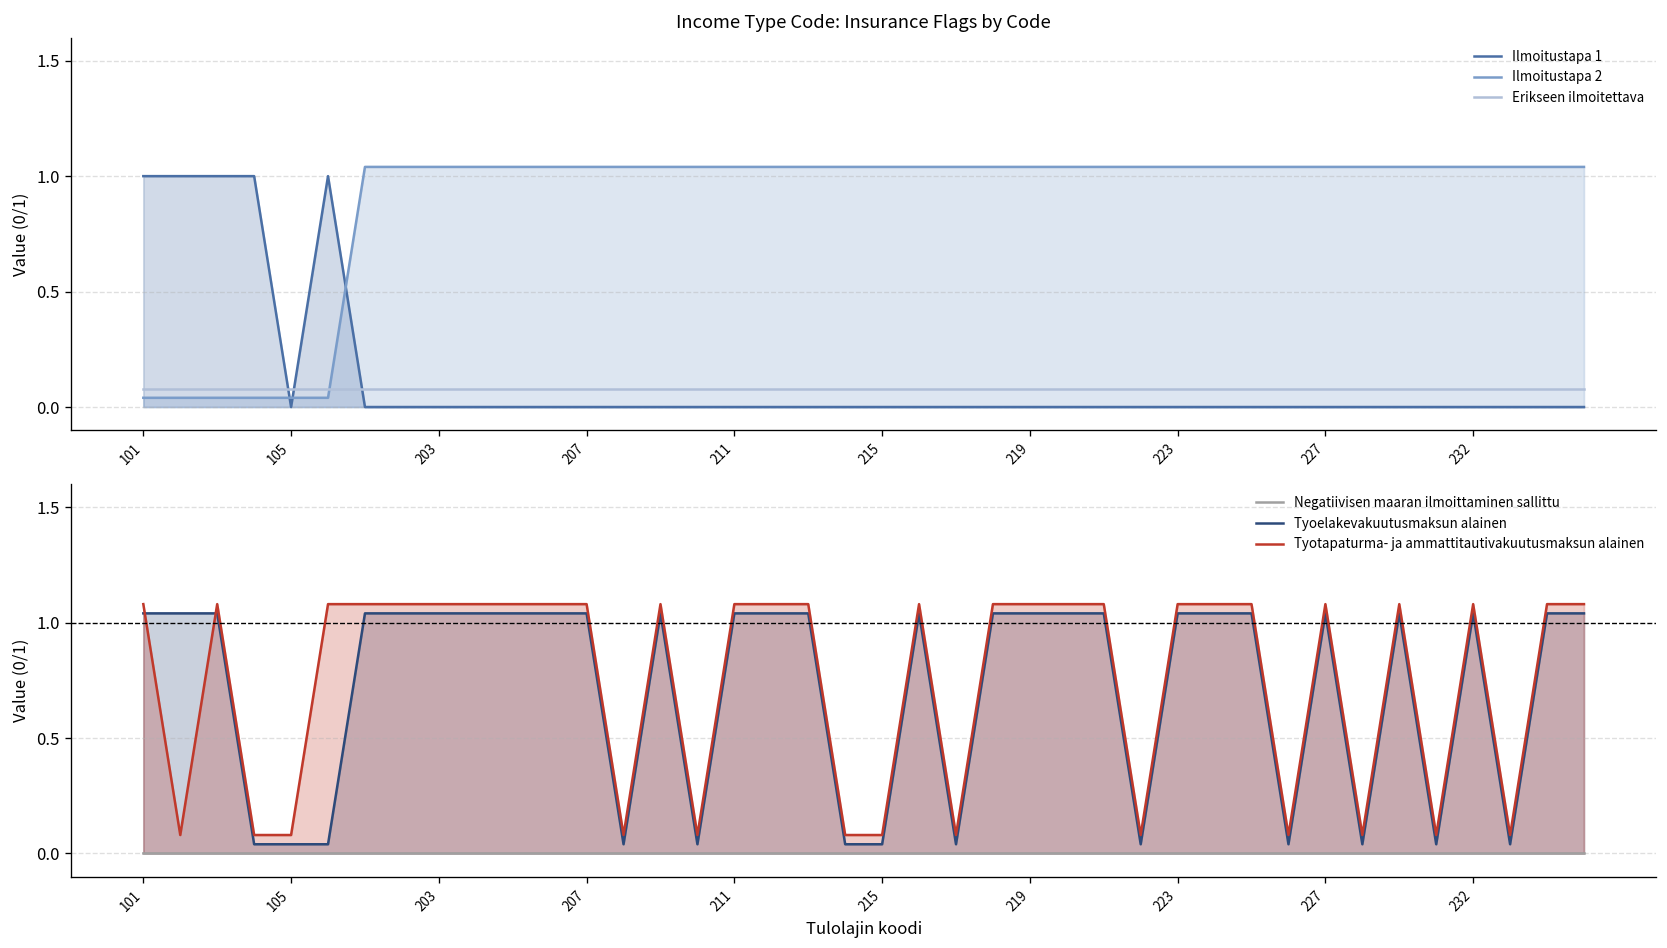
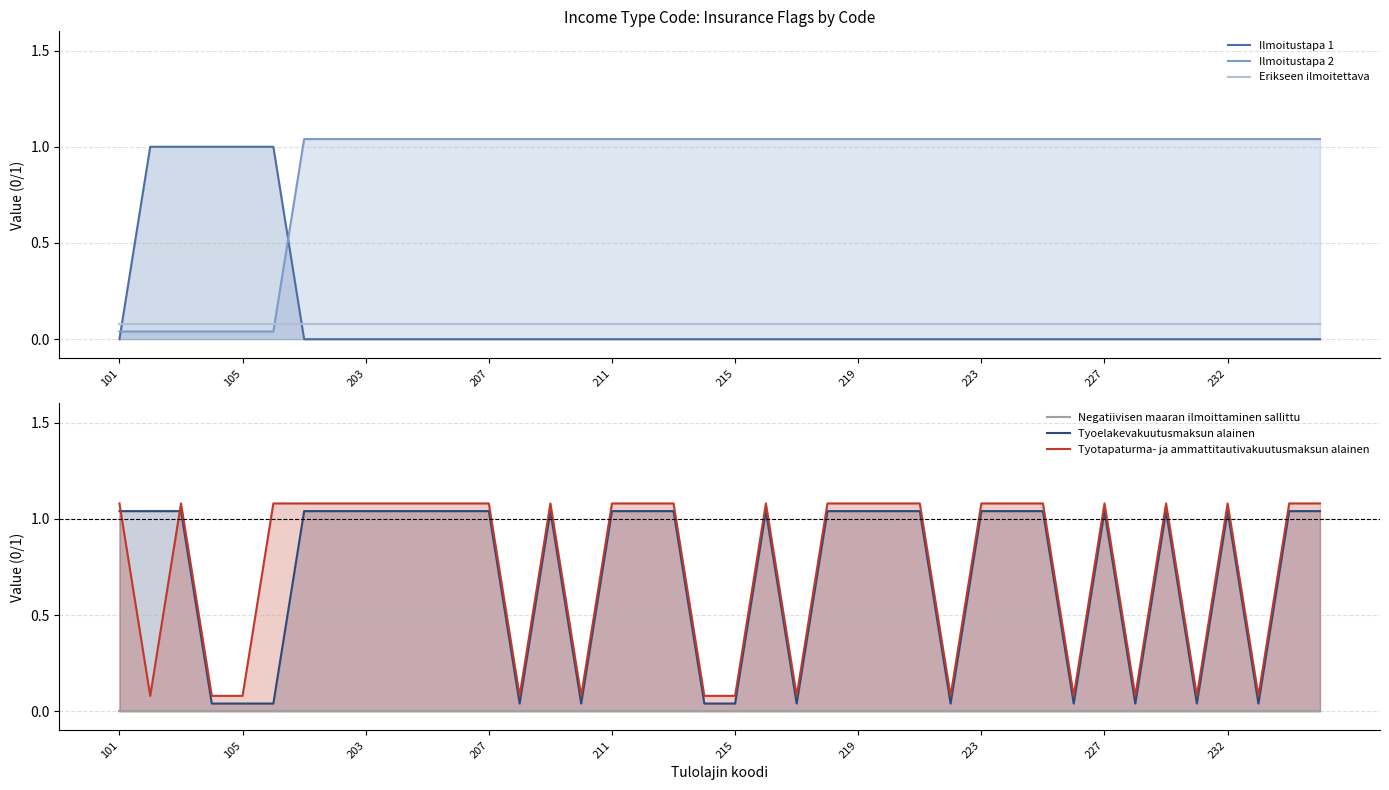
  {
    "Income Type Code: Insurance Flags by Code": {
      "Ilmoitustapa 1": {
-       "101": 1,
-       "105": 0,
+       "101": 0,
+       "105": 1,
        "203": 0,
        "207": 0,
        "211": 0,
        "215": 0,
        "219": 0,
        "223": 0,
        "227": 0,
        "232": 0
      },
      "Ilmoitustapa 2": {
        "101": 0.04,
        "105": 0.04,
        "203": 1.04,
        "207": 1.04,
        "211": 1.04,
        "215": 1.04,
        "219": 1.04,
        "223": 1.04,
        "227": 1.04,
        "232": 1.04
      },
      "Erikseen ilmoitettava": {
        "101": 0.08,
        "105": 0.08,
        "203": 0.08,
        "207": 0.08,
        "211": 0.08,
        "215": 0.08,
        "219": 0.08,
        "223": 0.08,
        "227": 0.08,
        "232": 0.08
      }
    }
  }
